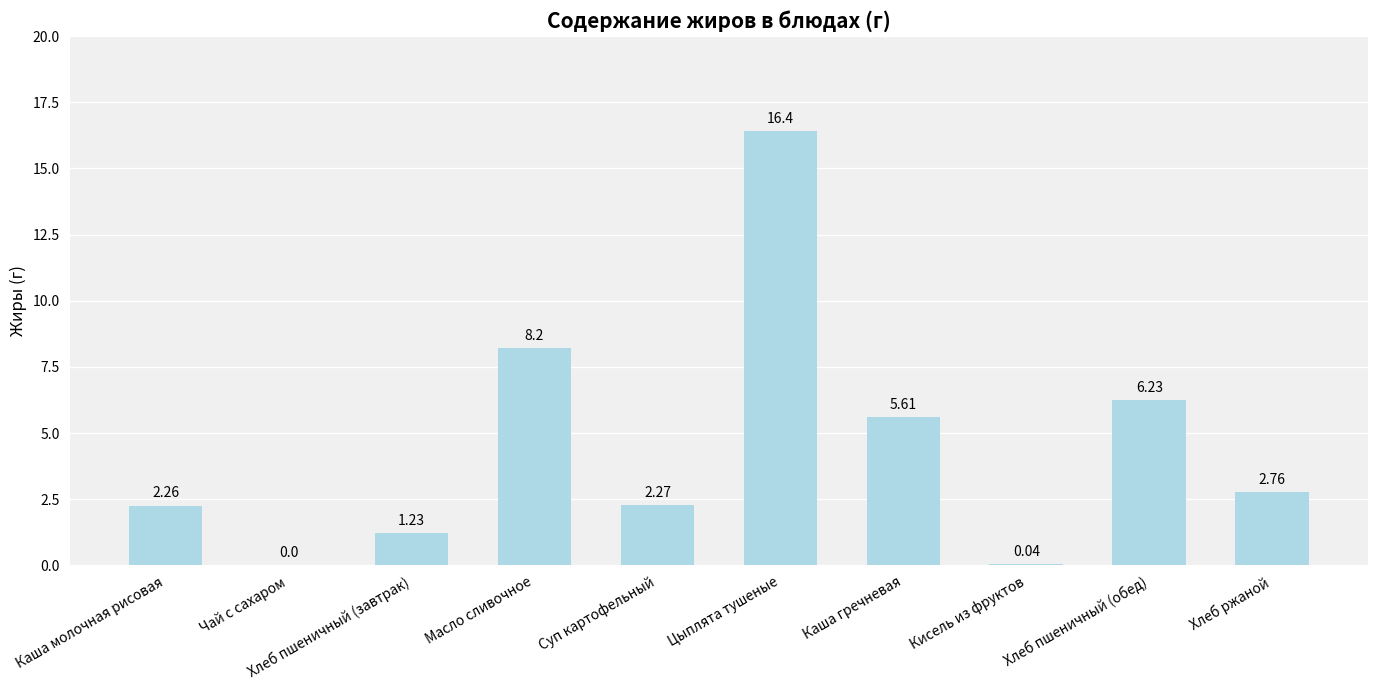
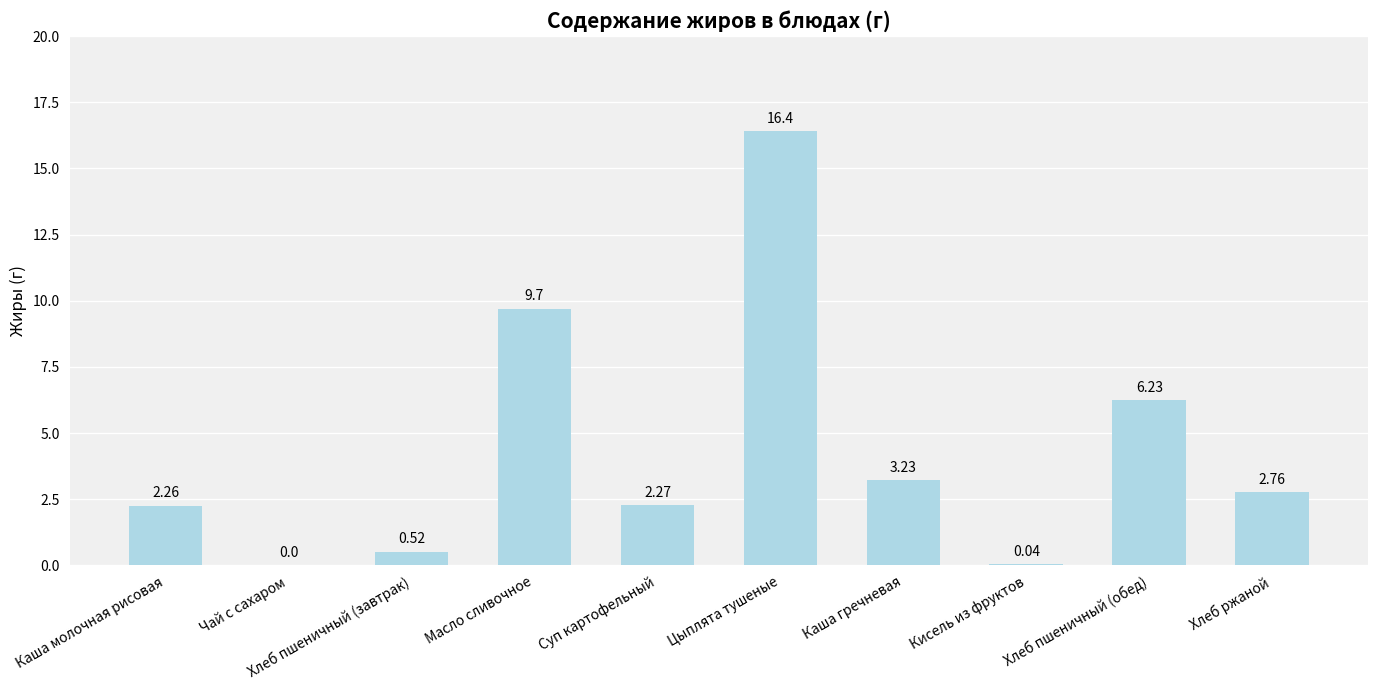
  {
    "Каша молочная рисовая": 2.26,
    "Чай с сахаром": 0.0,
-   "Хлеб пшеничный (завтрак)": 1.23,
-   "Масло сливочное": 8.2,
+   "Хлеб пшеничный (завтрак)": 0.52,
+   "Масло сливочное": 9.7,
    "Суп картофельный": 2.27,
    "Цыплята тушеные": 16.4,
-   "Каша гречневая": 5.61,
+   "Каша гречневая": 3.23,
    "Кисель из фруктов": 0.04,
    "Хлеб пшеничный (обед)": 6.23,
    "Хлеб ржаной": 2.76
  }
